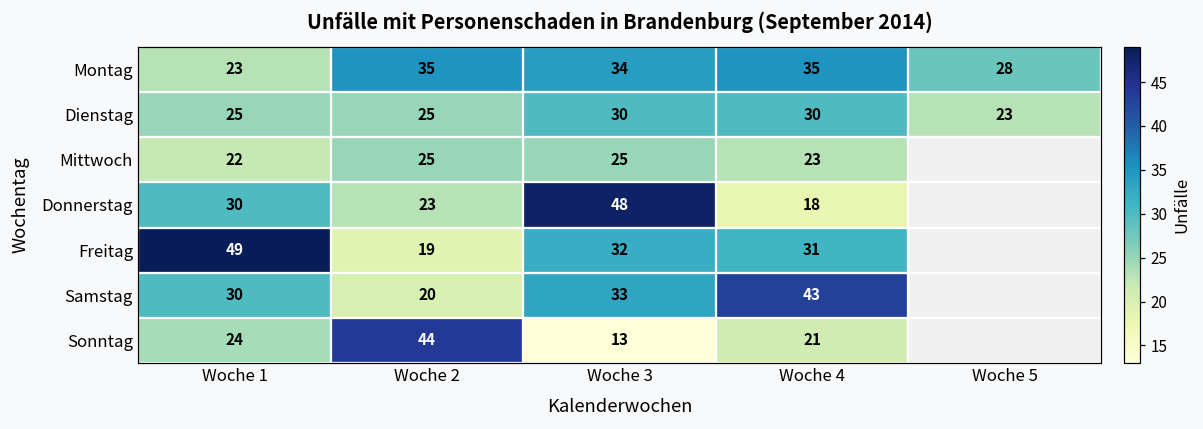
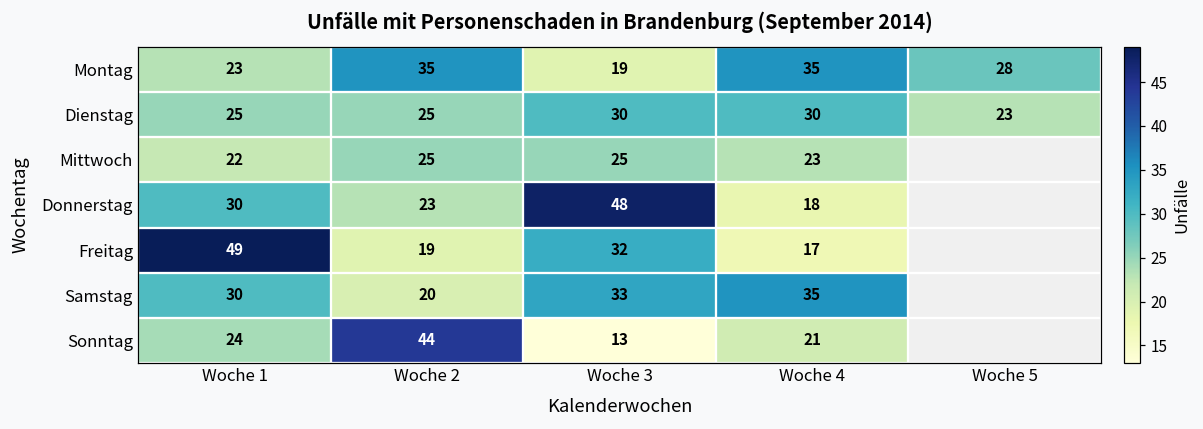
  {
    "Montag": {
      "Woche 1": 23,
      "Woche 2": 35,
-     "Woche 3": 34,
+     "Woche 3": 19,
      "Woche 4": 35,
      "Woche 5": 28
    },
    "Dienstag": {
      "Woche 1": 25,
      "Woche 2": 25,
      "Woche 3": 30,
      "Woche 4": 30,
      "Woche 5": 23
    },
    "Mittwoch": {
      "Woche 1": 22,
      "Woche 2": 25,
      "Woche 3": 25,
      "Woche 4": 23
    },
    "Donnerstag": {
      "Woche 1": 30,
      "Woche 2": 23,
      "Woche 3": 48,
      "Woche 4": 18
    },
    "Freitag": {
      "Woche 1": 49,
      "Woche 2": 19,
      "Woche 3": 32,
-     "Woche 4": 31
+     "Woche 4": 17
    },
    "Samstag": {
      "Woche 1": 30,
      "Woche 2": 20,
      "Woche 3": 33,
-     "Woche 4": 43
+     "Woche 4": 35
    },
    "Sonntag": {
      "Woche 1": 24,
      "Woche 2": 44,
      "Woche 3": 13,
      "Woche 4": 21
    }
  }
